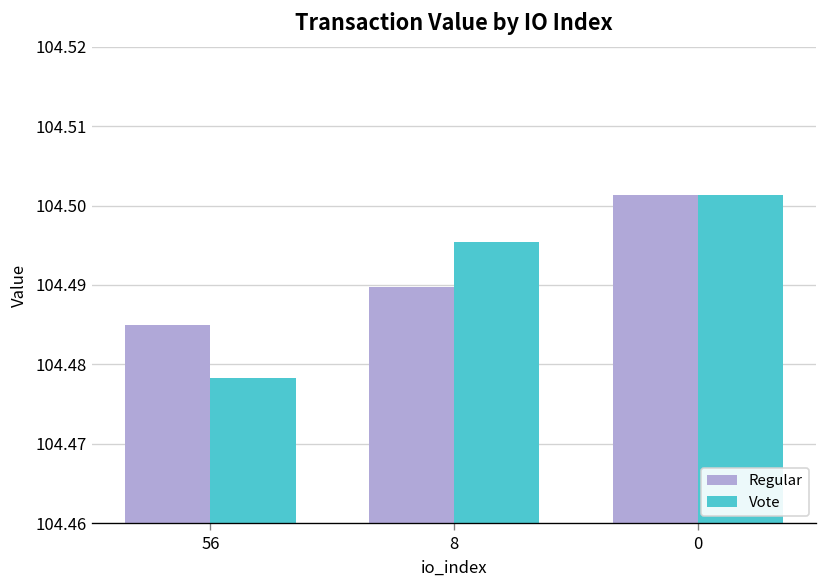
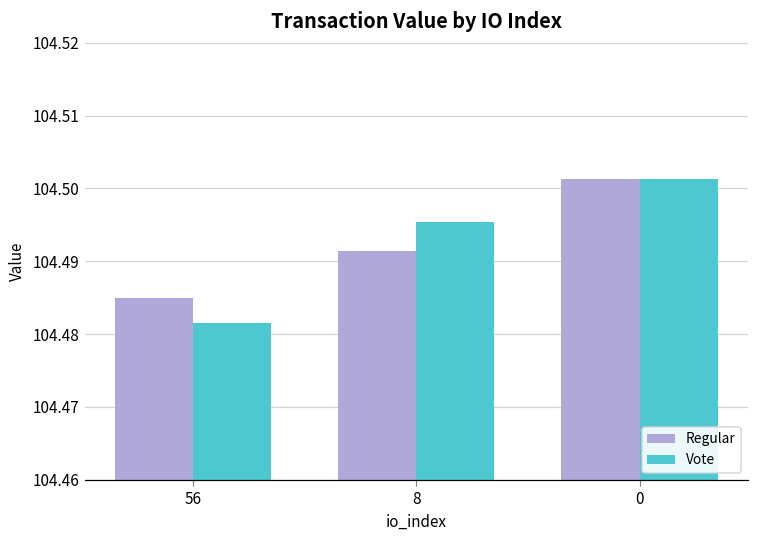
  {
    "Regular": {
      "56": 104.485,
-     "8": 104.490,
+     "8": 104.491,
      "0": 104.501
    },
    "Vote": {
-     "56": 104.478,
+     "56": 104.482,
      "8": 104.495,
      "0": 104.501
    }
  }
